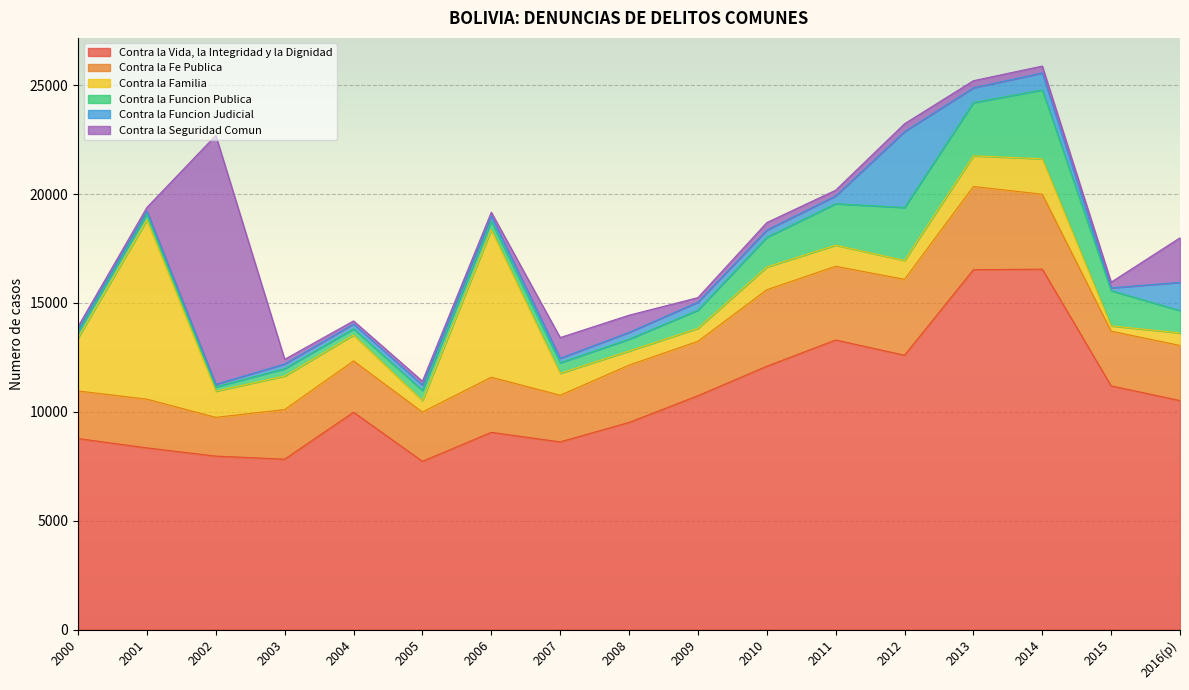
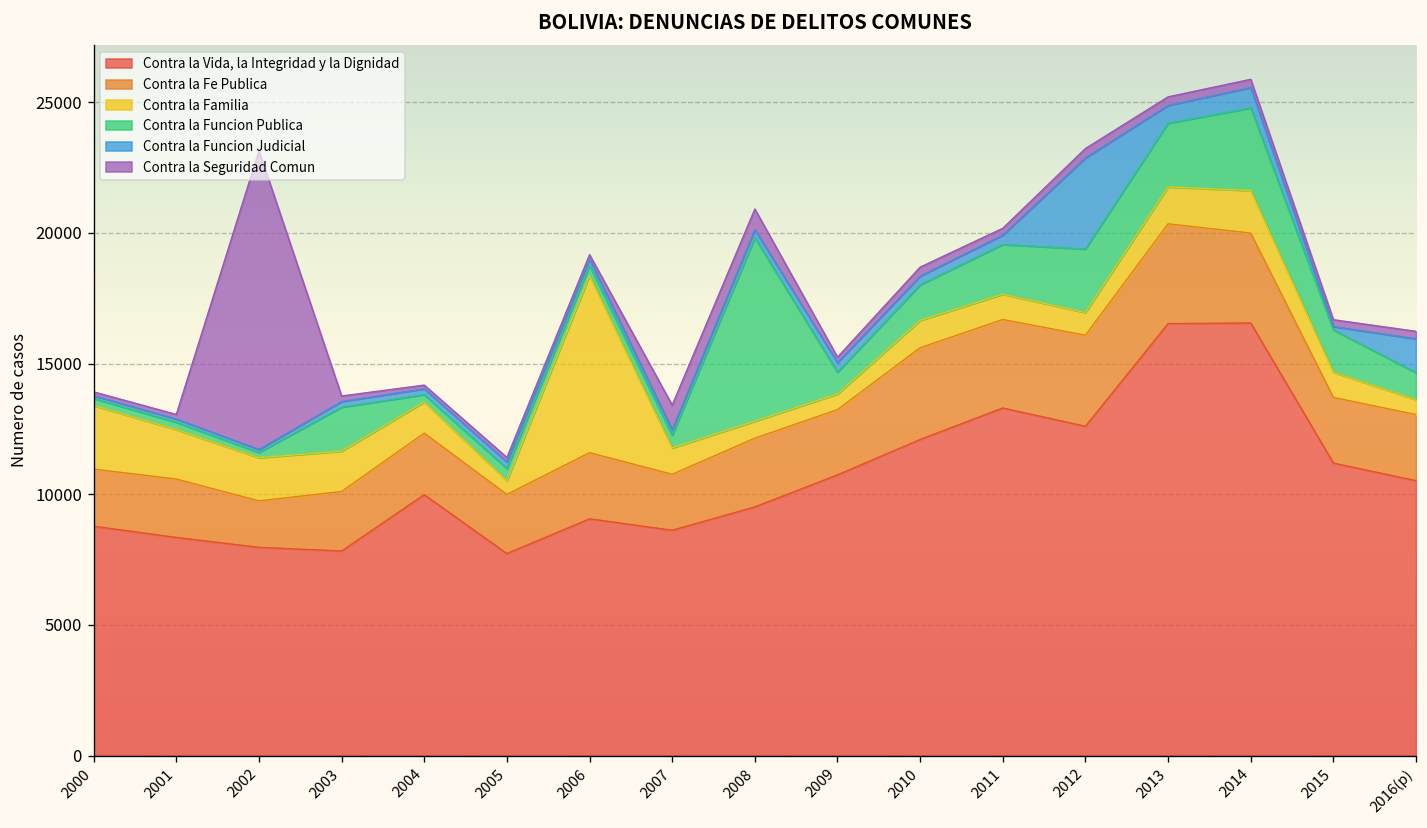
  {
    "Contra la Familia": {
      "2000": 2400,
-     "2001": 8200,
-     "2002": 1200,
+     "2001": 1900,
+     "2002": 1700,
      "2003": 1500,
      "2004": 1200,
      "2005": 500,
      "2006": 6800,
      "2007": 1000,
      "2008": 600,
      "2009": 600,
      "2010": 1000,
      "2011": 1000,
      "2012": 900,
      "2013": 1400,
      "2014": 1600,
-     "2015": 200,
+     "2015": 1000,
      "2016(p)": 600
    },
    "Contra la Funcion Publica": {
      "2001": 300,
-     "2003": 300,
+     "2003": 1700,
      "2004": 300,
      "2005": 500,
      "2006": 400,
      "2007": 500,
-     "2008": 500,
+     "2008": 7000,
      "2009": 800,
      "2010": 1400,
      "2011": 1900,
      "2012": 2400,
      "2013": 2400,
      "2014": 3200,
      "2015": 1600,
      "2016(p)": 1000
    },
    "Contra la Funcion Judicial": {
      "2001": 100,
      "2003": 200,
      "2004": 200,
      "2005": 300,
      "2006": 200,
      "2007": 200,
      "2008": 300,
      "2009": 400,
      "2010": 300,
      "2011": 400,
      "2012": 3500,
      "2013": 700,
      "2014": 800,
      "2015": 100,
      "2016(p)": 1300
    },
    "Contra la Seguridad Comun": {
      "2000": 100,
      "2001": 200,
      "2003": 200,
      "2004": 100,
      "2005": 200,
      "2006": 200,
      "2007": 1000,
      "2008": 800,
      "2009": 200,
      "2010": 300,
      "2011": 300,
      "2012": 400,
      "2013": 300,
      "2014": 300,
      "2015": 300,
-     "2016(p)": 2000
+     "2016(p)": 300
    }
  }
